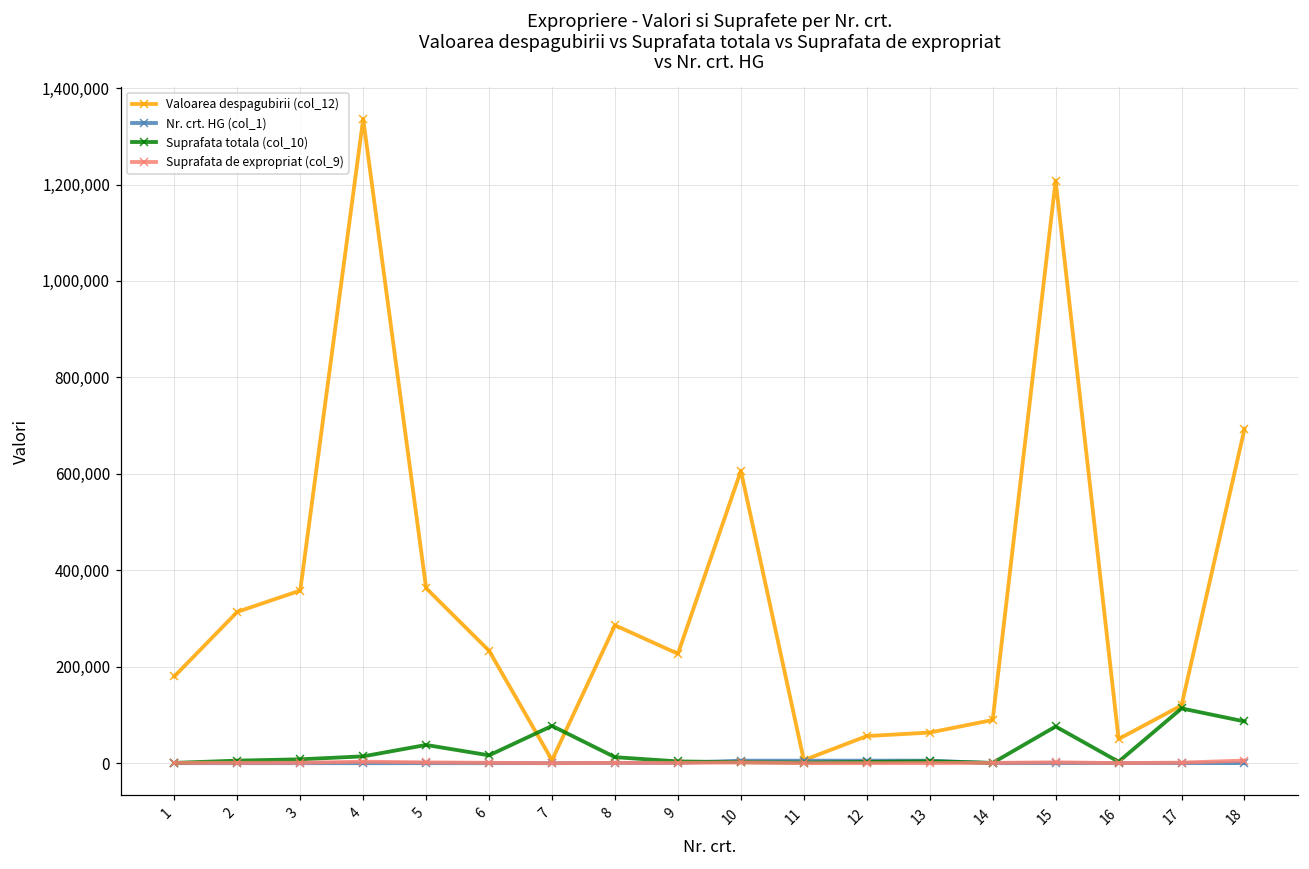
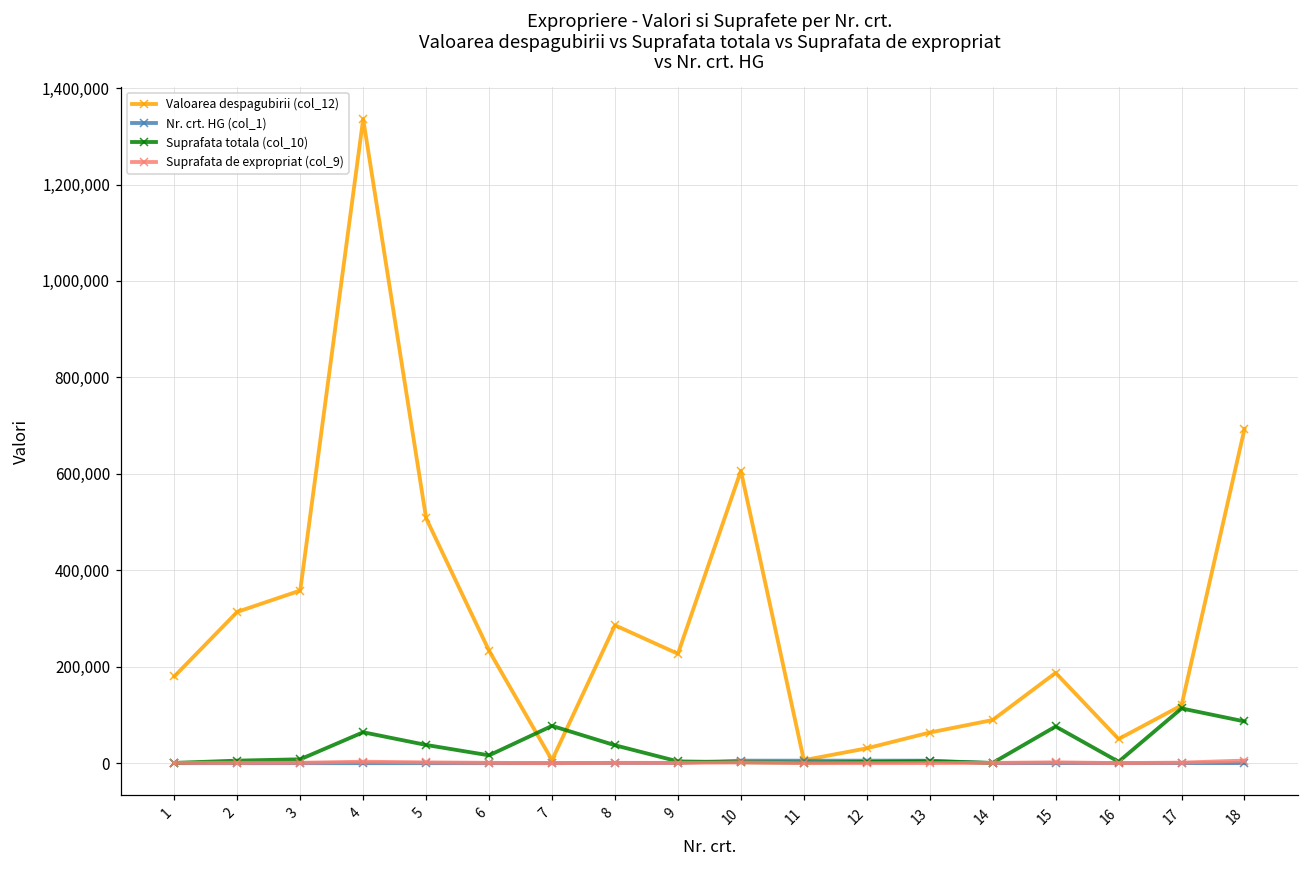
  {
    "Valoarea despagubirii (col_12)": {
      "1": "180,000",
      "2": "310,000",
      "3": "360,000",
      "4": "1,340,000",
-     "5": "360,000",
+     "5": "510,000",
      "6": "230,000",
      "7": "10,000",
      "8": "290,000",
      "9": "230,000",
      "10": "610,000",
-     "12": "60,000",
+     "12": "30,000",
      "13": "60,000",
      "14": "90,000",
-     "15": "1,210,000",
+     "15": "190,000",
      "16": "50,000",
      "17": "120,000",
      "18": "690,000"
    },
    "Suprafata totala (col_10)": {
      "3": "10,000",
-     "4": "10,000",
+     "4": "60,000",
      "5": "40,000",
      "6": "20,000",
      "7": "80,000",
-     "8": "10,000",
+     "8": "40,000",
      "15": "80,000",
      "17": "110,000",
      "18": "90,000"
    }
  }
